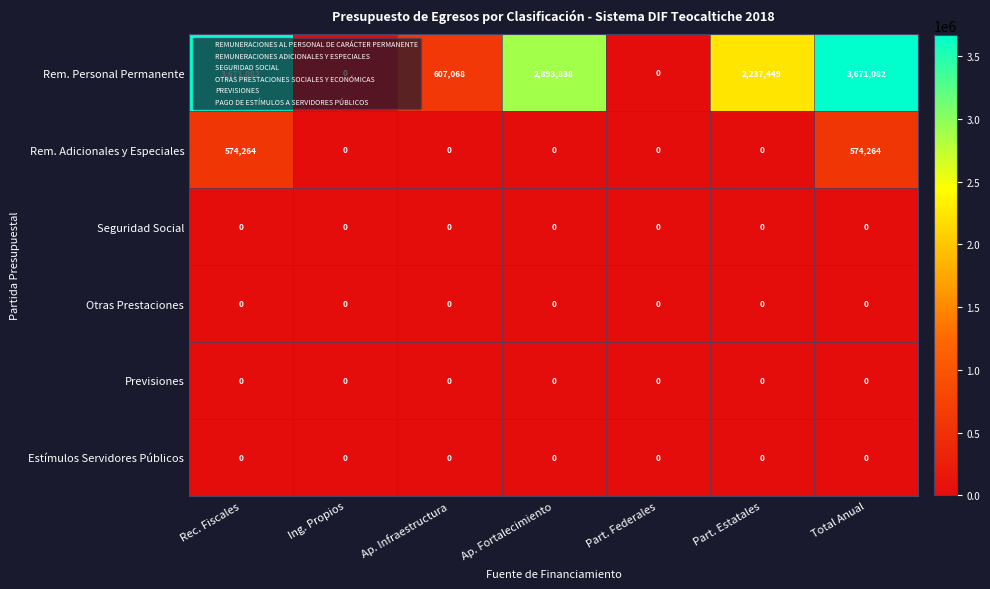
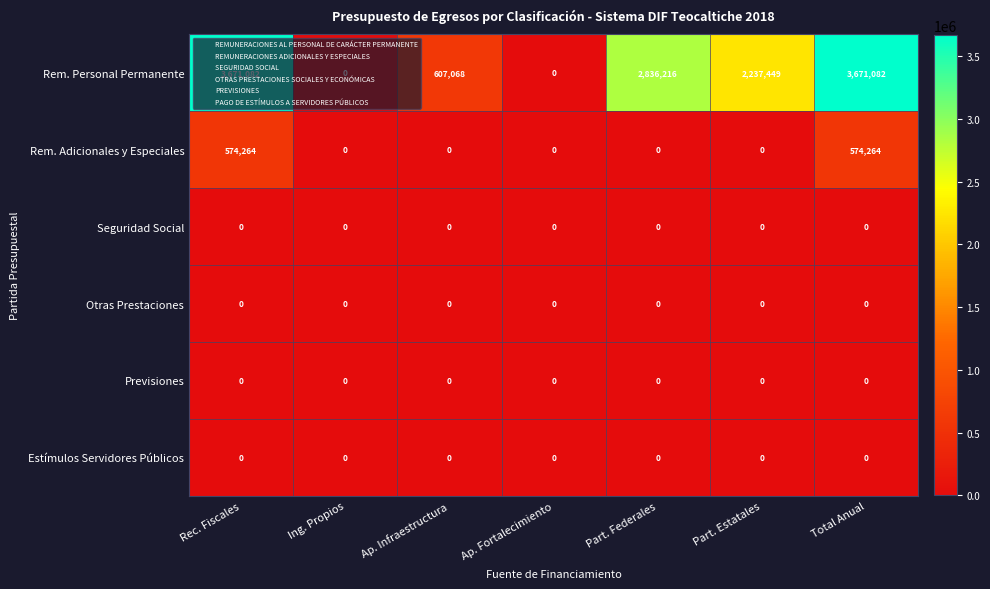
  {
    "Rem. Personal Permanente": {
      "Ap. Infraestructura": "607,068",
-     "Ap. Fortalecimiento": "2,893,838",
-     "Part. Federales": "0",
+     "Ap. Fortalecimiento": "0",
+     "Part. Federales": "2,836,216",
      "Part. Estatales": "2,237,449",
      "Total Anual": "3,671,082"
    },
    "Rem. Adicionales y Especiales": {
      "Rec. Fiscales": "574,264",
      "Ing. Propios": "0",
      "Ap. Infraestructura": "0",
      "Ap. Fortalecimiento": "0",
      "Part. Federales": "0",
      "Part. Estatales": "0",
      "Total Anual": "574,264"
    },
    "Seguridad Social": {
      "Rec. Fiscales": "0",
      "Ing. Propios": "0",
      "Ap. Infraestructura": "0",
      "Ap. Fortalecimiento": "0",
      "Part. Federales": "0",
      "Part. Estatales": "0",
      "Total Anual": "0"
    },
    "Otras Prestaciones": {
      "Rec. Fiscales": "0",
      "Ing. Propios": "0",
      "Ap. Infraestructura": "0",
      "Ap. Fortalecimiento": "0",
      "Part. Federales": "0",
      "Part. Estatales": "0",
      "Total Anual": "0"
    },
    "Previsiones": {
      "Rec. Fiscales": "0",
      "Ing. Propios": "0",
      "Ap. Infraestructura": "0",
      "Ap. Fortalecimiento": "0",
      "Part. Federales": "0",
      "Part. Estatales": "0",
      "Total Anual": "0"
    },
    "Estímulos Servidores Públicos": {
      "Rec. Fiscales": "0",
      "Ing. Propios": "0",
      "Ap. Infraestructura": "0",
      "Ap. Fortalecimiento": "0",
      "Part. Federales": "0",
      "Part. Estatales": "0",
      "Total Anual": "0"
    }
  }
